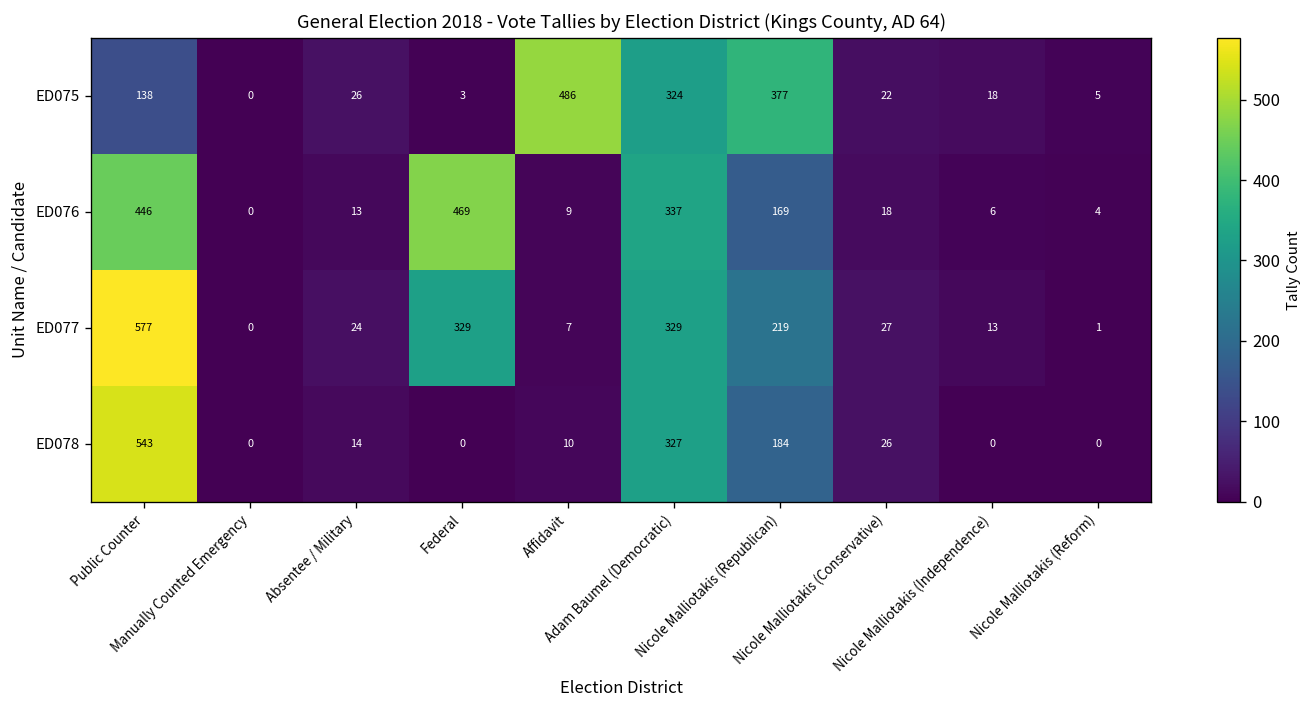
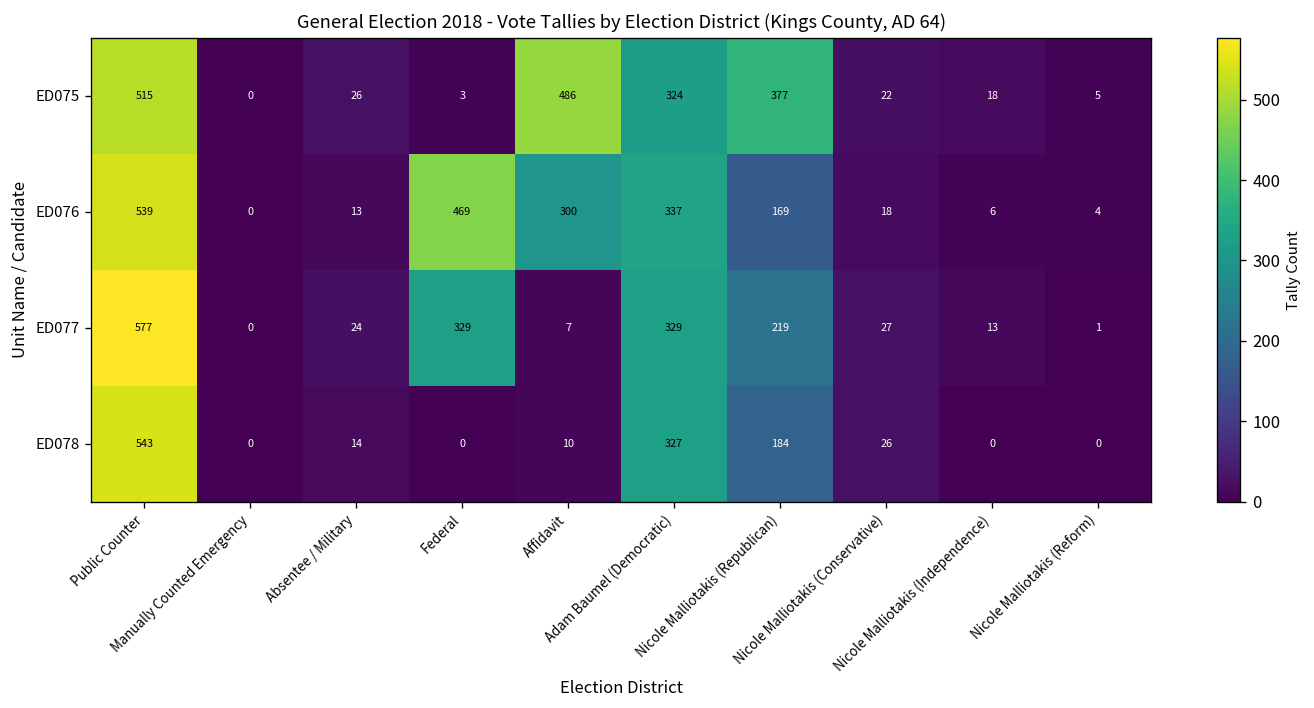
  {
    "ED075": {
-     "Public Counter": 138,
+     "Public Counter": 515,
      "Manually Counted Emergency": 0,
      "Absentee / Military": 26,
      "Federal": 3,
      "Affidavit": 486,
      "Adam Baumel (Democratic)": 324,
      "Nicole Malliotakis (Republican)": 377,
      "Nicole Malliotakis (Conservative)": 22,
      "Nicole Malliotakis (Independence)": 18,
      "Nicole Malliotakis (Reform)": 5
    },
    "ED076": {
-     "Public Counter": 446,
+     "Public Counter": 539,
      "Manually Counted Emergency": 0,
      "Absentee / Military": 13,
      "Federal": 469,
-     "Affidavit": 9,
+     "Affidavit": 300,
      "Adam Baumel (Democratic)": 337,
      "Nicole Malliotakis (Republican)": 169,
      "Nicole Malliotakis (Conservative)": 18,
      "Nicole Malliotakis (Independence)": 6,
      "Nicole Malliotakis (Reform)": 4
    },
    "ED077": {
      "Public Counter": 577,
      "Manually Counted Emergency": 0,
      "Absentee / Military": 24,
      "Federal": 329,
      "Affidavit": 7,
      "Adam Baumel (Democratic)": 329,
      "Nicole Malliotakis (Republican)": 219,
      "Nicole Malliotakis (Conservative)": 27,
      "Nicole Malliotakis (Independence)": 13,
      "Nicole Malliotakis (Reform)": 1
    },
    "ED078": {
      "Public Counter": 543,
      "Manually Counted Emergency": 0,
      "Absentee / Military": 14,
      "Federal": 0,
      "Affidavit": 10,
      "Adam Baumel (Democratic)": 327,
      "Nicole Malliotakis (Republican)": 184,
      "Nicole Malliotakis (Conservative)": 26,
      "Nicole Malliotakis (Independence)": 0,
      "Nicole Malliotakis (Reform)": 0
    }
  }
